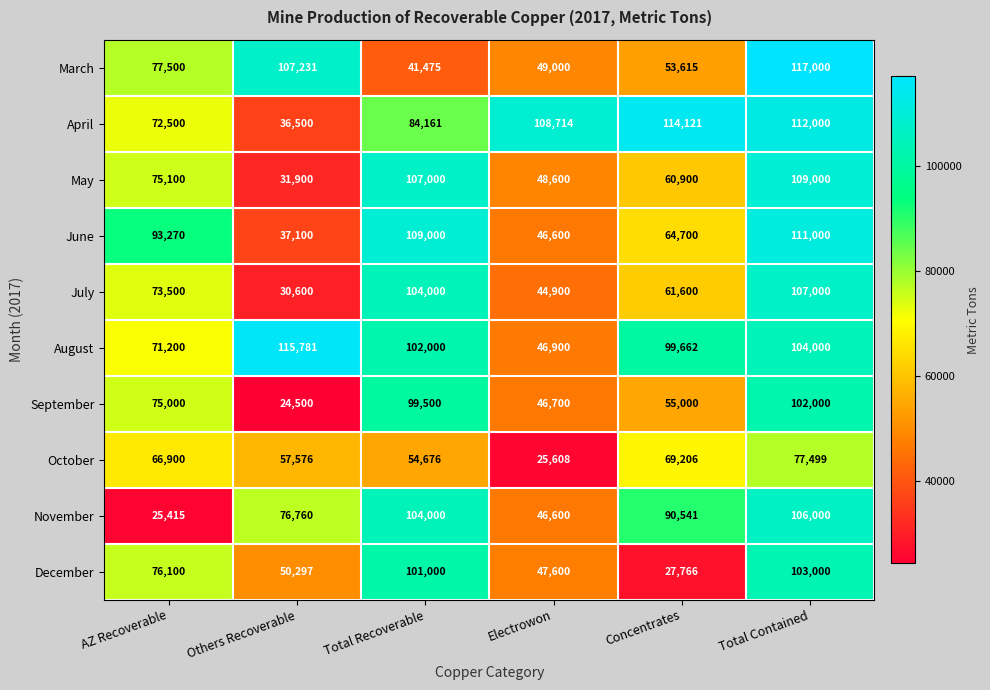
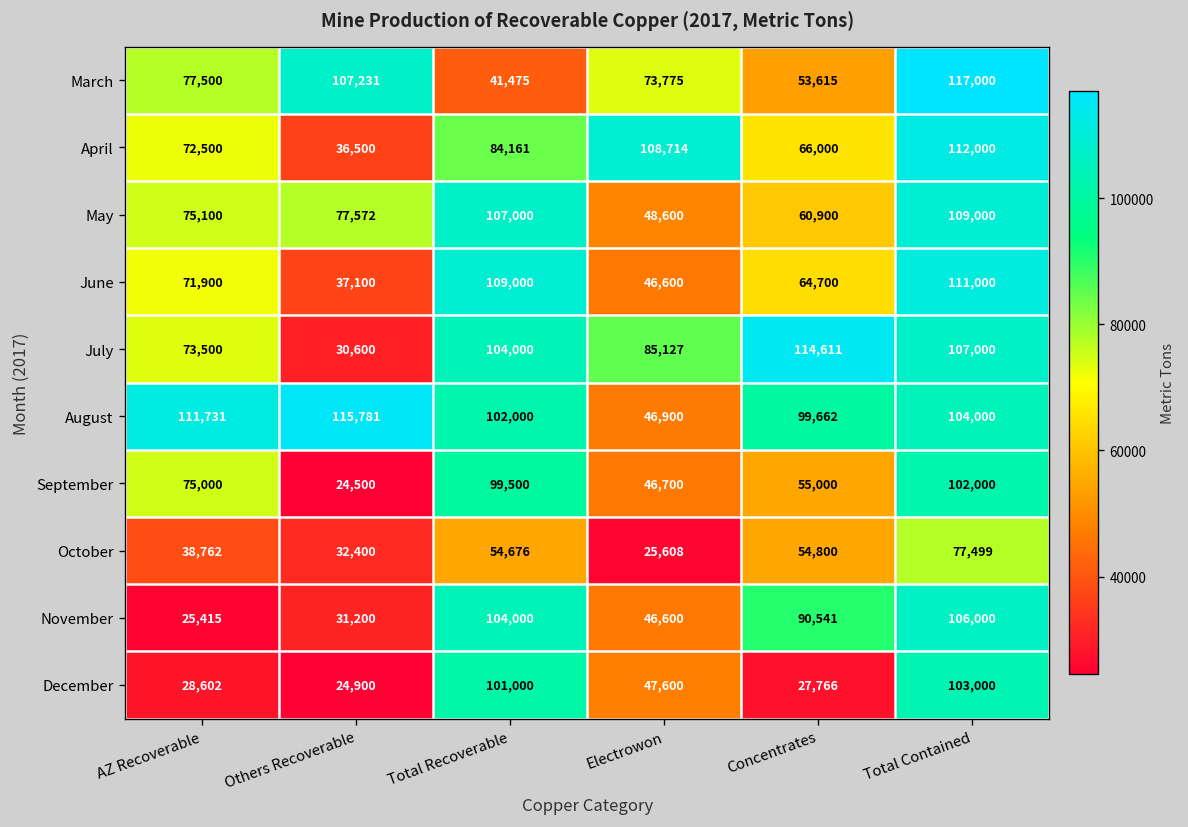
  {
    "March": {
      "AZ Recoverable": "77,500",
      "Others Recoverable": "107,231",
      "Total Recoverable": "41,475",
-     "Electrowon": "49,000",
+     "Electrowon": "73,775",
      "Concentrates": "53,615",
      "Total Contained": "117,000"
    },
    "April": {
      "AZ Recoverable": "72,500",
      "Others Recoverable": "36,500",
      "Total Recoverable": "84,161",
      "Electrowon": "108,714",
-     "Concentrates": "114,121",
+     "Concentrates": "66,000",
      "Total Contained": "112,000"
    },
    "May": {
      "AZ Recoverable": "75,100",
-     "Others Recoverable": "31,900",
+     "Others Recoverable": "77,572",
      "Total Recoverable": "107,000",
      "Electrowon": "48,600",
      "Concentrates": "60,900",
      "Total Contained": "109,000"
    },
    "June": {
-     "AZ Recoverable": "93,270",
+     "AZ Recoverable": "71,900",
      "Others Recoverable": "37,100",
      "Total Recoverable": "109,000",
      "Electrowon": "46,600",
      "Concentrates": "64,700",
      "Total Contained": "111,000"
    },
    "July": {
      "AZ Recoverable": "73,500",
      "Others Recoverable": "30,600",
      "Total Recoverable": "104,000",
-     "Electrowon": "44,900",
-     "Concentrates": "61,600",
+     "Electrowon": "85,127",
+     "Concentrates": "114,611",
      "Total Contained": "107,000"
    },
    "August": {
-     "AZ Recoverable": "71,200",
+     "AZ Recoverable": "111,731",
      "Others Recoverable": "115,781",
      "Total Recoverable": "102,000",
      "Electrowon": "46,900",
      "Concentrates": "99,662",
      "Total Contained": "104,000"
    },
    "September": {
      "AZ Recoverable": "75,000",
      "Others Recoverable": "24,500",
      "Total Recoverable": "99,500",
      "Electrowon": "46,700",
      "Concentrates": "55,000",
      "Total Contained": "102,000"
    },
    "October": {
-     "AZ Recoverable": "66,900",
-     "Others Recoverable": "57,576",
+     "AZ Recoverable": "38,762",
+     "Others Recoverable": "32,400",
      "Total Recoverable": "54,676",
      "Electrowon": "25,608",
-     "Concentrates": "69,206",
+     "Concentrates": "54,800",
      "Total Contained": "77,499"
    },
    "November": {
      "AZ Recoverable": "25,415",
-     "Others Recoverable": "76,760",
+     "Others Recoverable": "31,200",
      "Total Recoverable": "104,000",
      "Electrowon": "46,600",
      "Concentrates": "90,541",
      "Total Contained": "106,000"
    },
    "December": {
-     "AZ Recoverable": "76,100",
-     "Others Recoverable": "50,297",
+     "AZ Recoverable": "28,602",
+     "Others Recoverable": "24,900",
      "Total Recoverable": "101,000",
      "Electrowon": "47,600",
      "Concentrates": "27,766",
      "Total Contained": "103,000"
    }
  }
